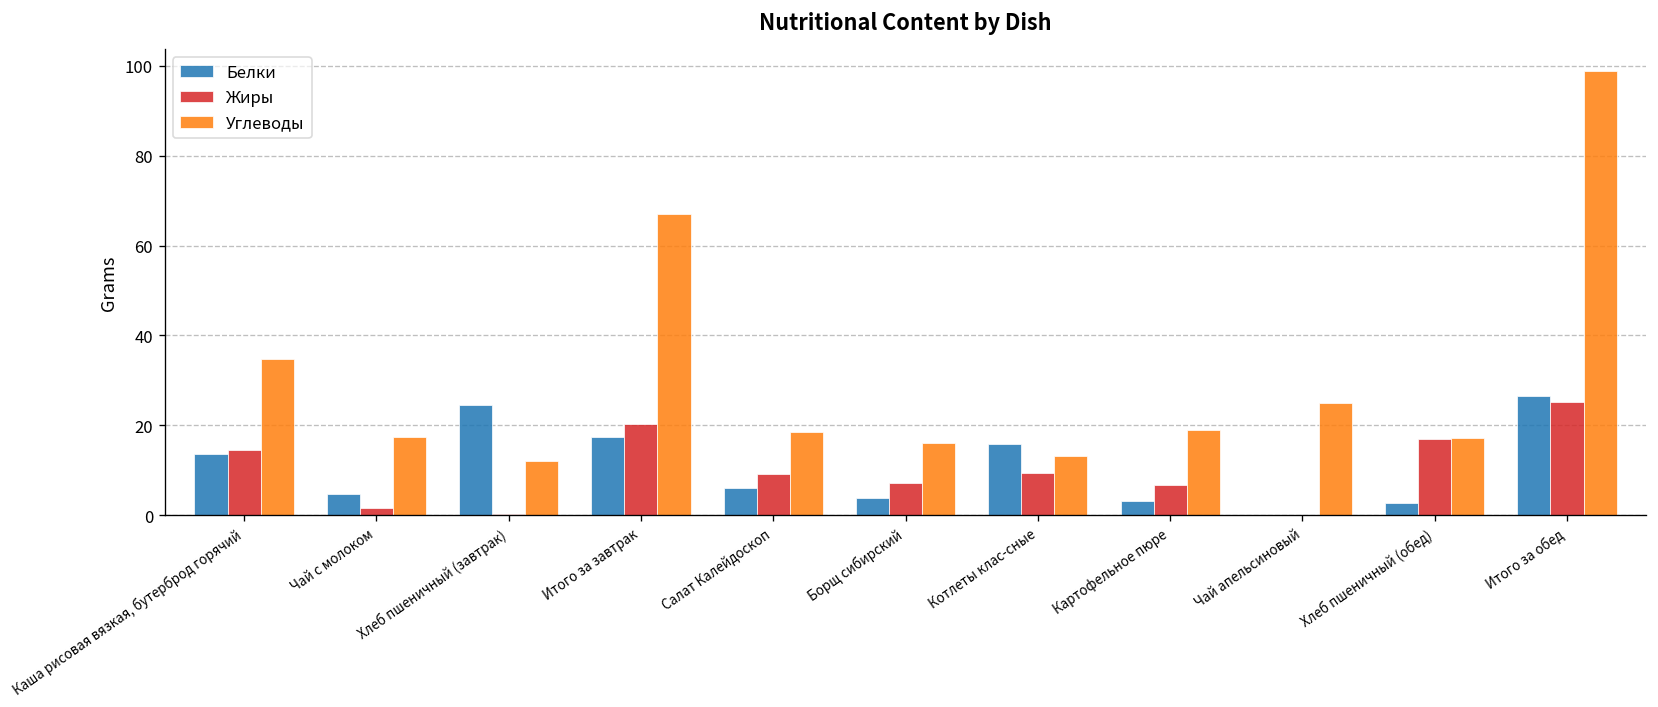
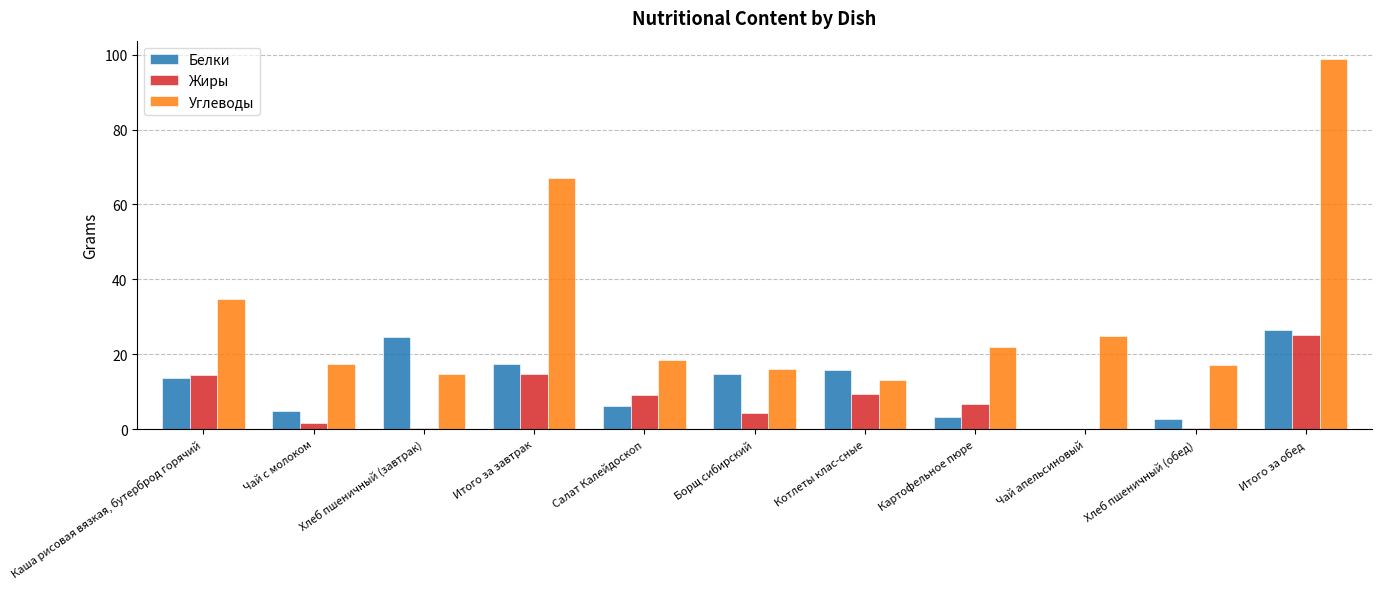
  {
    "Белки": {
      "Каша рисовая вязкая, бутерброд горячий": 14,
      "Чай с молоком": 5,
      "Хлеб пшеничный (завтрак)": 25,
      "Итого за завтрак": 17,
      "Салат Калейдоскоп": 6,
-     "Борщ сибирский": 4,
+     "Борщ сибирский": 15,
      "Котлеты клас-сные": 16,
      "Картофельное пюре": 3,
      "Чай апельсиновый": 0,
      "Хлеб пшеничный (обед)": 3,
      "Итого за обед": 27
    },
    "Жиры": {
      "Каша рисовая вязкая, бутерброд горячий": 14,
      "Чай с молоком": 2,
-     "Итого за завтрак": 20,
+     "Итого за завтрак": 15,
      "Салат Калейдоскоп": 9,
-     "Борщ сибирский": 7,
+     "Борщ сибирский": 4,
      "Котлеты клас-сные": 9,
      "Картофельное пюре": 7,
      "Чай апельсиновый": 0,
-     "Хлеб пшеничный (обед)": 17,
+     "Хлеб пшеничный (обед)": 0,
      "Итого за обед": 25
    },
    "Углеводы": {
      "Каша рисовая вязкая, бутерброд горячий": 35,
      "Чай с молоком": 17,
-     "Хлеб пшеничный (завтрак)": 12,
+     "Хлеб пшеничный (завтрак)": 15,
      "Итого за завтрак": 67,
      "Салат Калейдоскоп": 18,
      "Борщ сибирский": 16,
      "Котлеты клас-сные": 13,
-     "Картофельное пюре": 19,
+     "Картофельное пюре": 22,
      "Чай апельсиновый": 25,
      "Хлеб пшеничный (обед)": 17,
      "Итого за обед": 99
    }
  }
